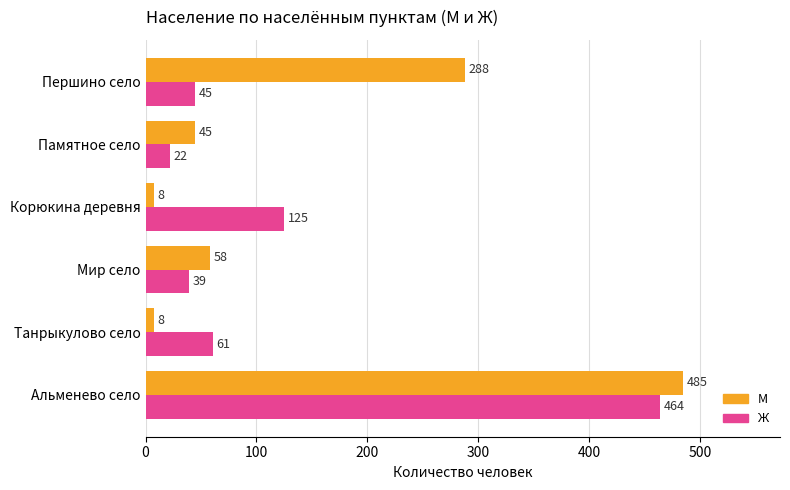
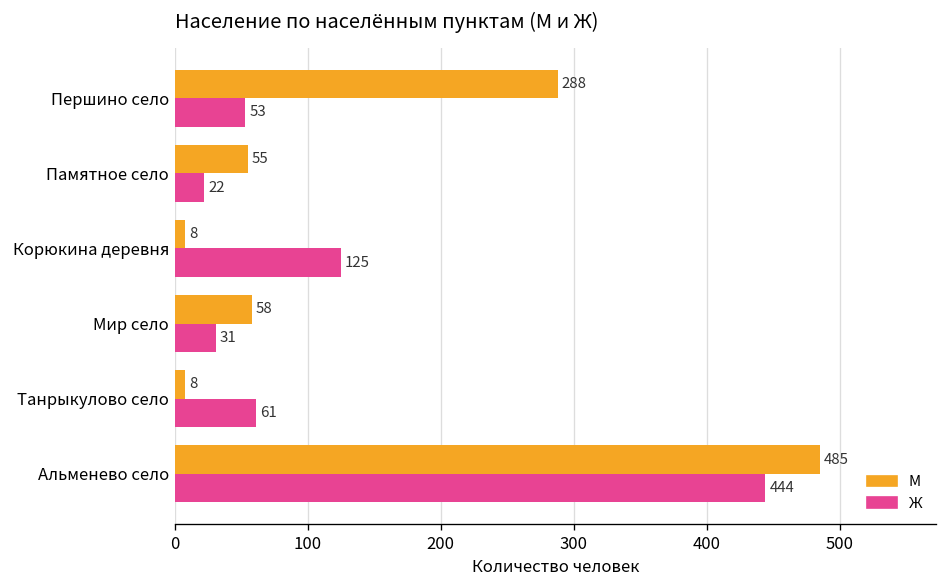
  {
    "М": {
      "Першино село": 288,
-     "Памятное село": 45,
+     "Памятное село": 55,
      "Корюкина деревня": 8,
      "Мир село": 58,
      "Танрыкулово село": 8,
      "Альменево село": 485
    },
    "Ж": {
-     "Першино село": 45,
+     "Першино село": 53,
      "Памятное село": 22,
      "Корюкина деревня": 125,
-     "Мир село": 39,
+     "Мир село": 31,
      "Танрыкулово село": 61,
-     "Альменево село": 464
+     "Альменево село": 444
    }
  }
